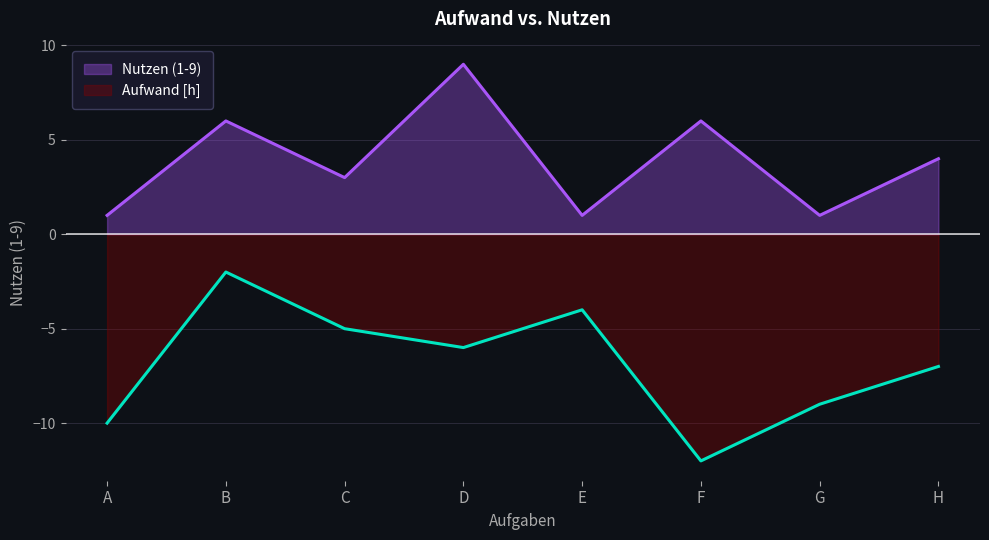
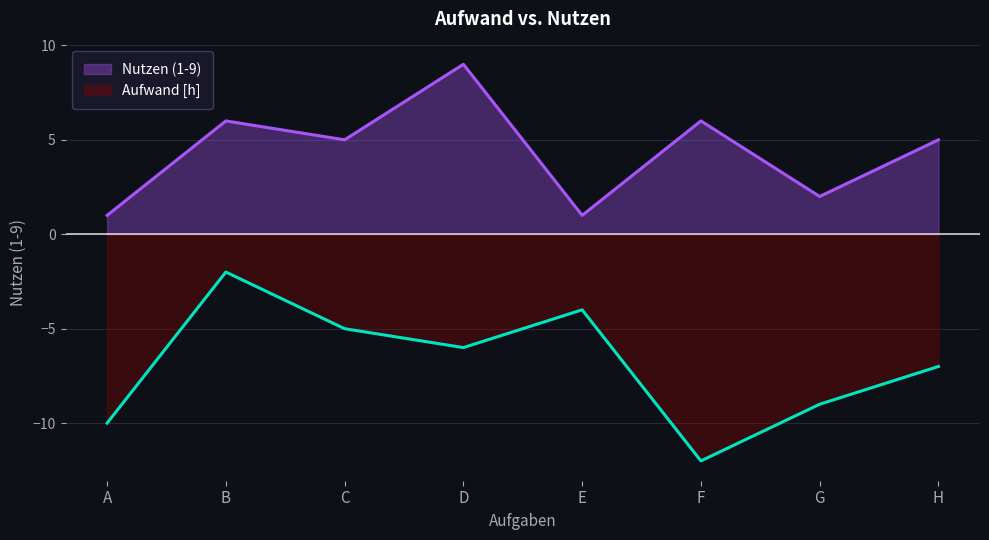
  {
    "Nutzen (1-9)": {
      "A": 1,
      "B": 6,
-     "C": 3,
+     "C": 5,
      "D": 9,
      "E": 1,
      "F": 6,
-     "G": 1,
-     "H": 4
+     "G": 2,
+     "H": 5
    }
  }
